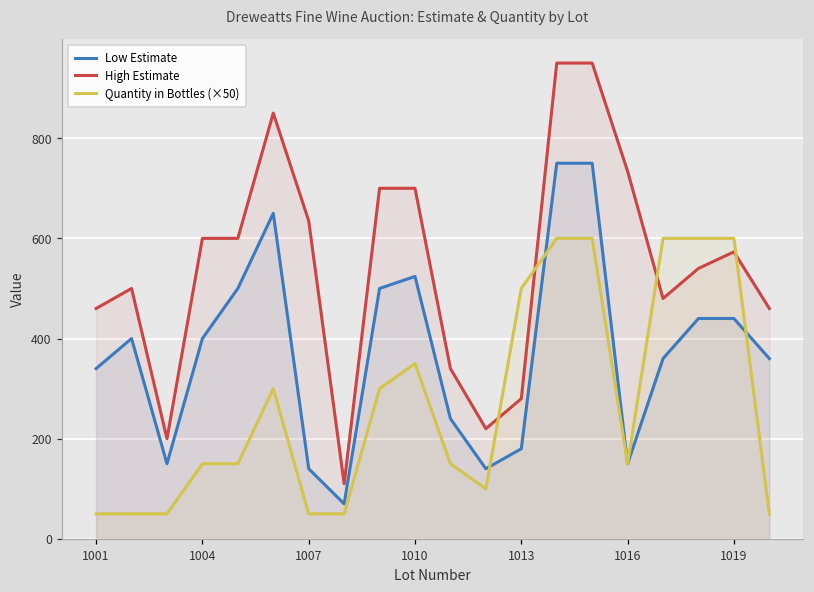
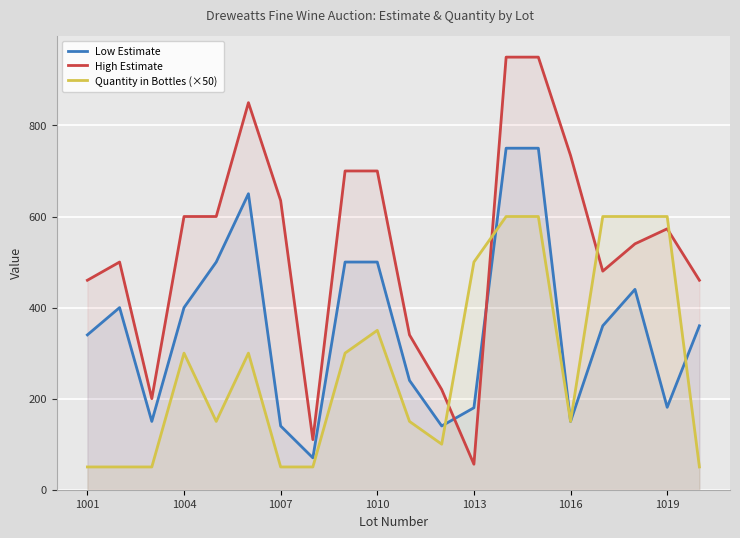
  {
    "Low Estimate": {
      "1001": 340,
      "1004": 400,
      "1007": 140,
-     "1010": 520,
+     "1010": 500,
      "1013": 180,
-     "1019": 440
+     "1019": 180
    },
    "High Estimate": {
      "1001": 460,
      "1004": 600,
      "1007": 640,
      "1010": 700,
-     "1013": 280,
+     "1013": 60,
      "1016": 730,
      "1019": 570
    },
    "Quantity in Bottles (×50)": {
      "1001": 50,
-     "1004": 150,
+     "1004": 300,
      "1007": 50,
      "1010": 350,
      "1013": 500,
      "1019": 600
    }
  }
